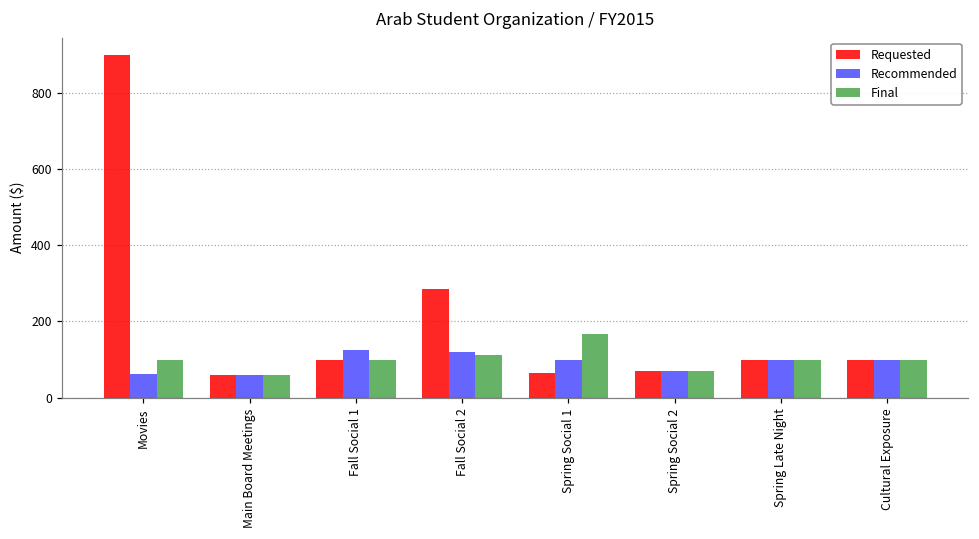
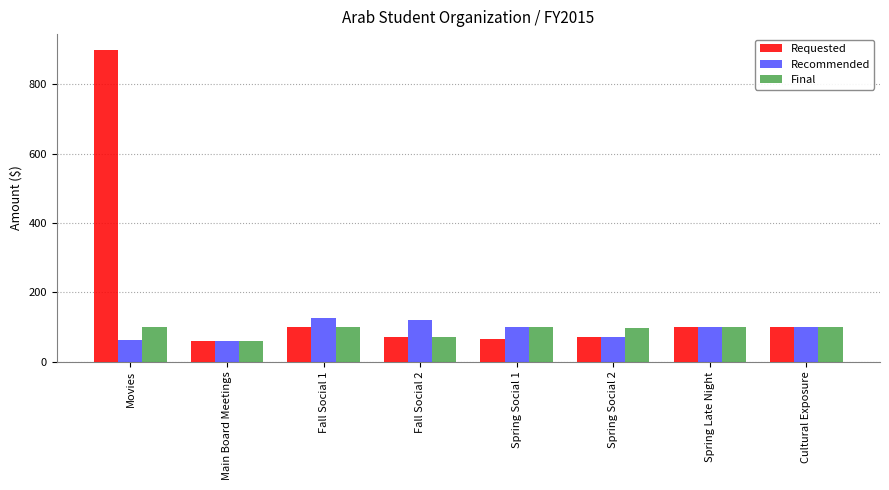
  {
    "Requested": {
      "Movies": 900,
      "Main Board Meetings": 60,
      "Fall Social 1": 100,
-     "Fall Social 2": 290,
+     "Fall Social 2": 70,
      "Spring Social 1": 60,
      "Spring Social 2": 70,
      "Spring Late Night": 100,
      "Cultural Exposure": 100
    },
    "Recommended": {
      "Movies": 60,
      "Main Board Meetings": 60,
      "Fall Social 1": 130,
      "Fall Social 2": 120,
      "Spring Social 1": 100,
      "Spring Social 2": 70,
      "Spring Late Night": 100,
      "Cultural Exposure": 100
    },
    "Final": {
      "Movies": 100,
      "Main Board Meetings": 60,
      "Fall Social 1": 100,
-     "Fall Social 2": 110,
-     "Spring Social 1": 170,
-     "Spring Social 2": 70,
+     "Fall Social 2": 70,
+     "Spring Social 1": 100,
+     "Spring Social 2": 100,
      "Spring Late Night": 100,
      "Cultural Exposure": 100
    }
  }
